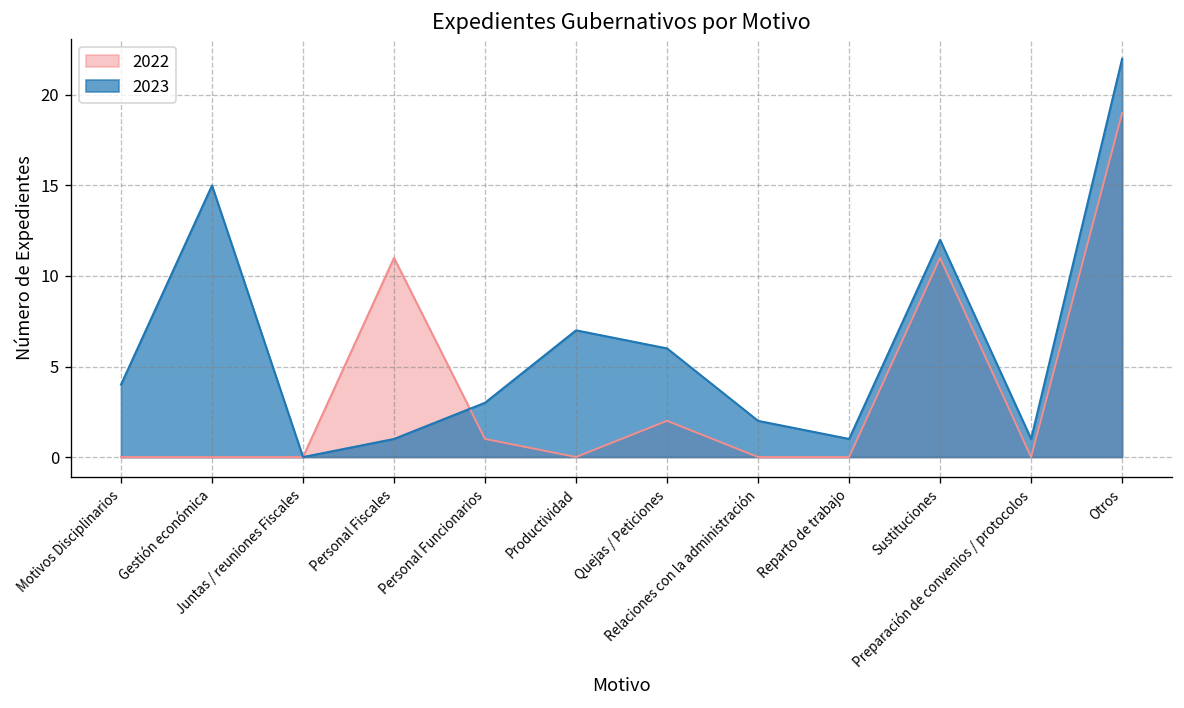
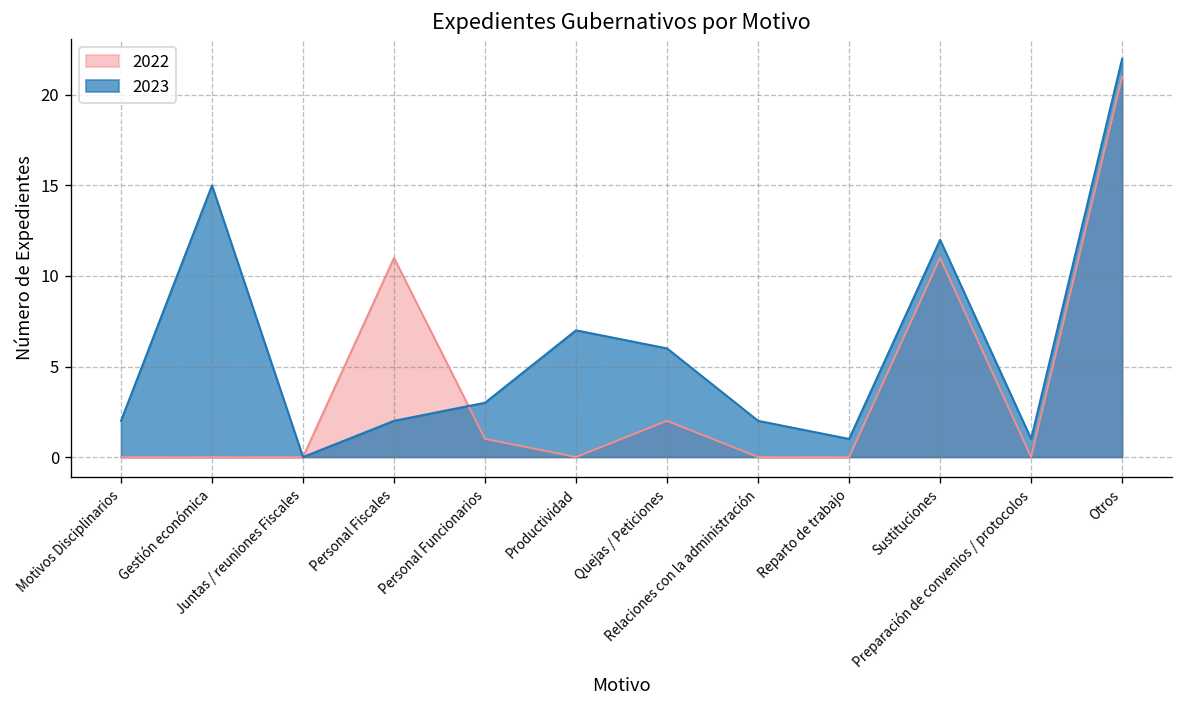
  {
    "2022": {
      "Motivos Disciplinarios": 0,
      "Gestión económica": 0,
      "Personal Fiscales": 11,
      "Personal Funcionarios": 1,
      "Productividad": 0,
      "Quejas / Peticiones": 2,
      "Relaciones con la administración": 0,
      "Reparto de trabajo": 0,
      "Sustituciones": 11,
      "Preparación de convenios / protocolos": 0,
-     "Otros": 19
+     "Otros": 21
    },
    "2023": {
-     "Motivos Disciplinarios": 4,
+     "Motivos Disciplinarios": 2,
      "Gestión económica": 15,
-     "Personal Fiscales": 1,
+     "Personal Fiscales": 2,
      "Personal Funcionarios": 3,
      "Productividad": 7,
      "Quejas / Peticiones": 6,
      "Relaciones con la administración": 2,
      "Reparto de trabajo": 1,
      "Sustituciones": 12,
      "Preparación de convenios / protocolos": 1,
      "Otros": 22
    }
  }
